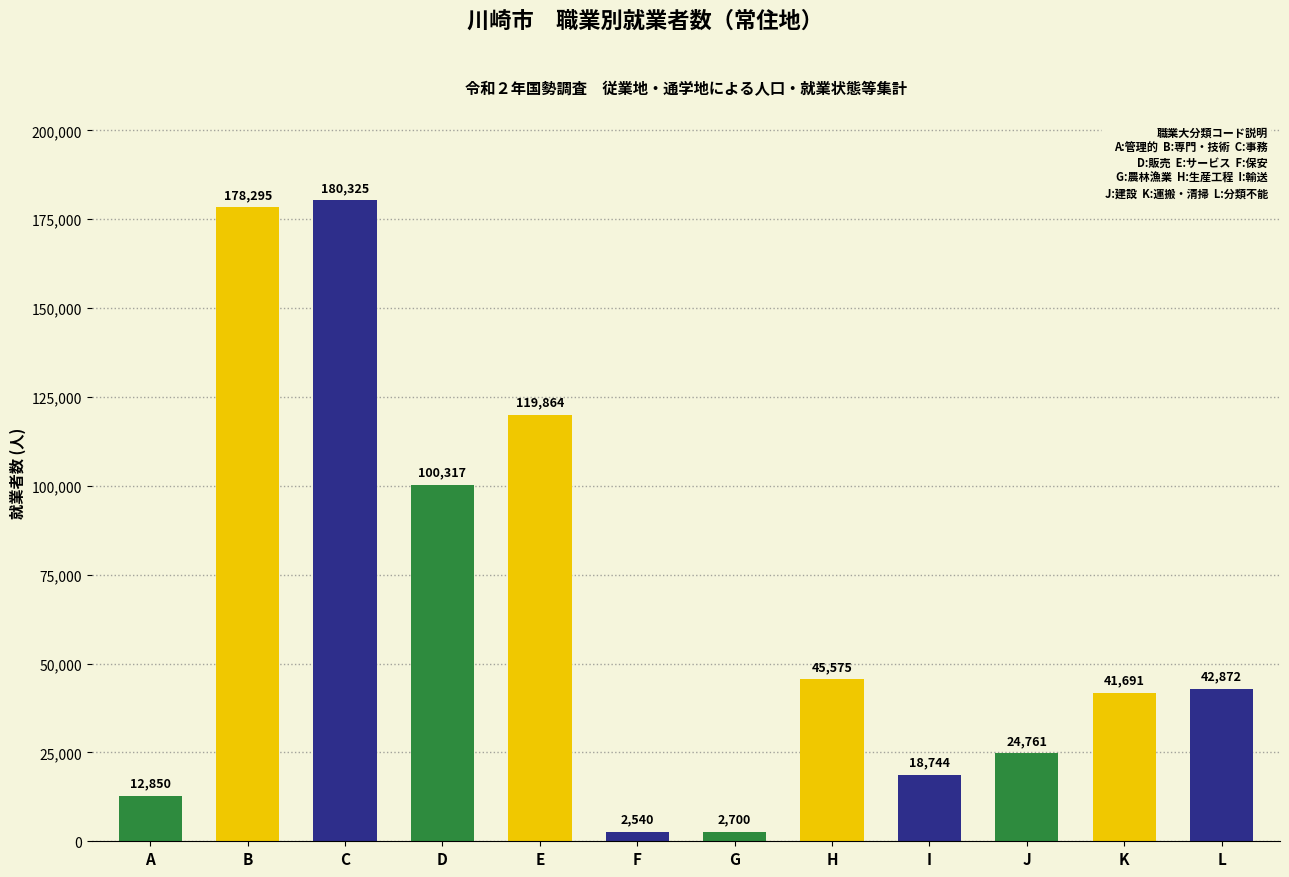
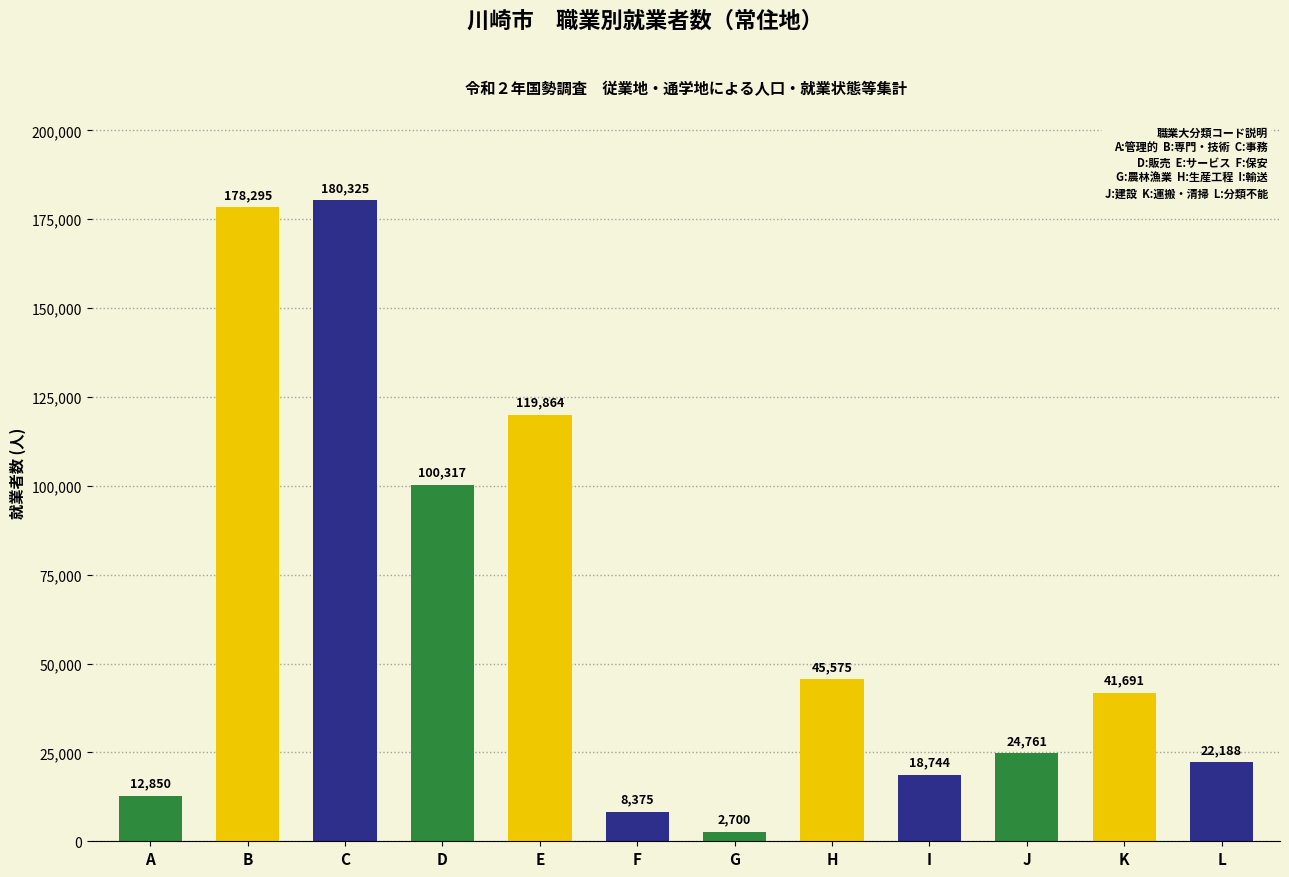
  {
    "A": "12,850",
    "B": "178,295",
    "C": "180,325",
    "D": "100,317",
    "E": "119,864",
-   "F": "2,540",
+   "F": "8,375",
    "G": "2,700",
    "H": "45,575",
    "I": "18,744",
    "J": "24,761",
    "K": "41,691",
-   "L": "42,872"
+   "L": "22,188"
  }
